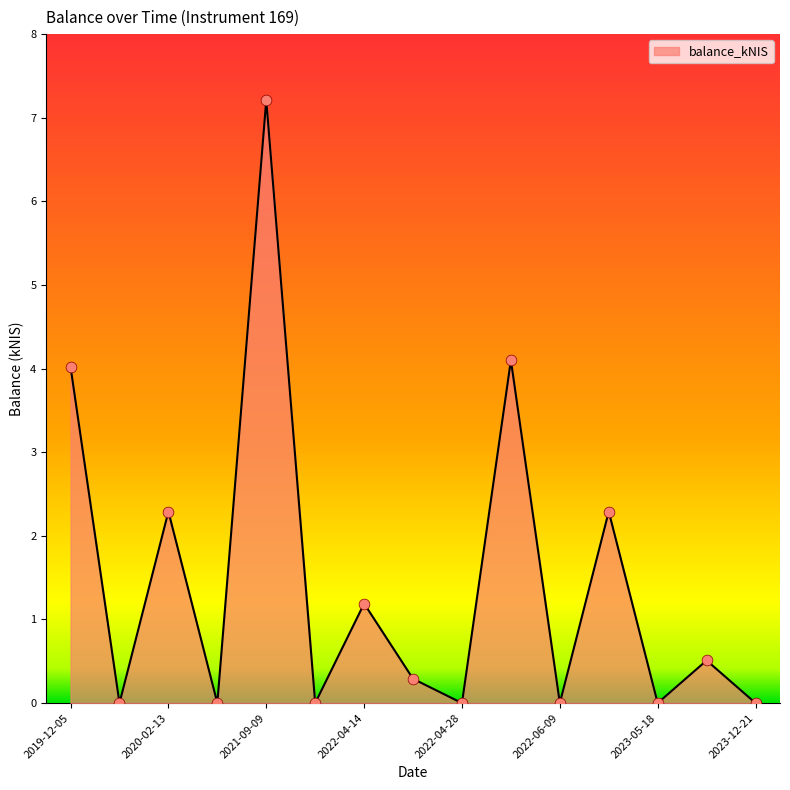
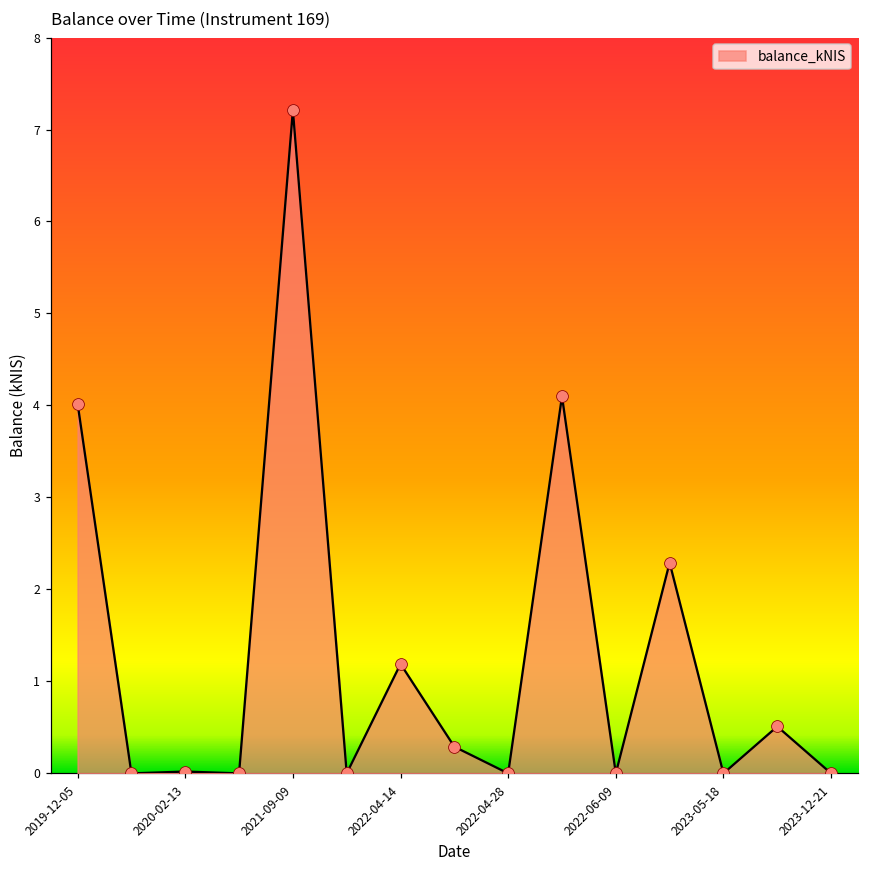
  {
    "2019-12-05": 4.0,
-   "2020-02-13": 2.3,
+   "2020-02-13": 0.0,
    "2021-09-09": 7.2,
    "2022-04-14": 1.2,
    "2022-04-28": 0.0,
    "2022-06-09": 0.0,
    "2023-05-18": 0.0,
    "2023-12-21": 0.0
  }
